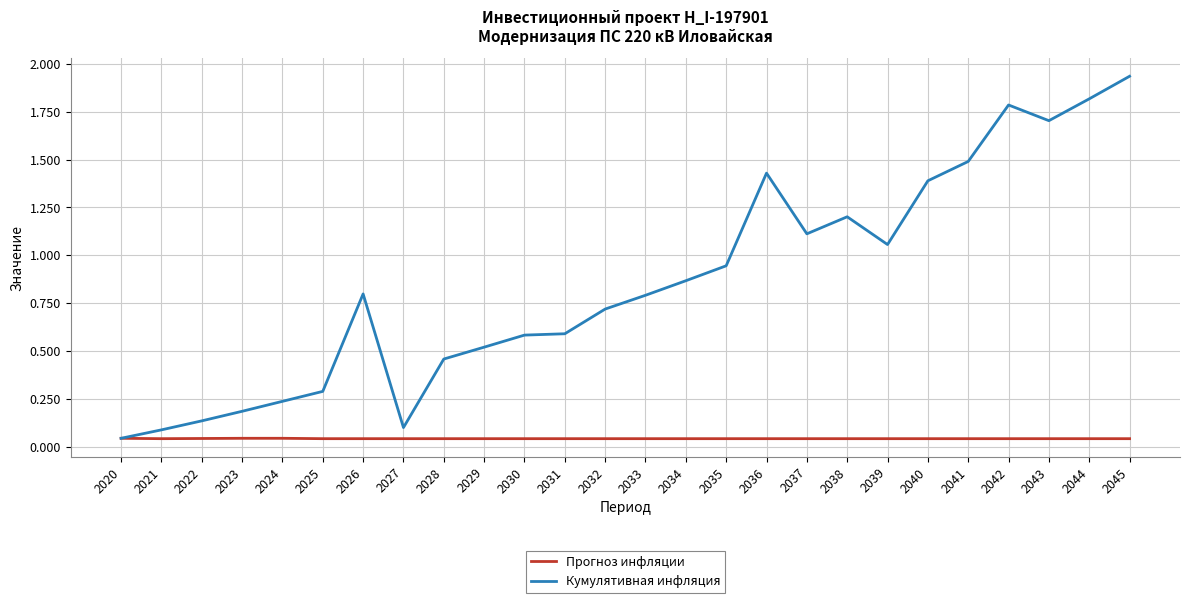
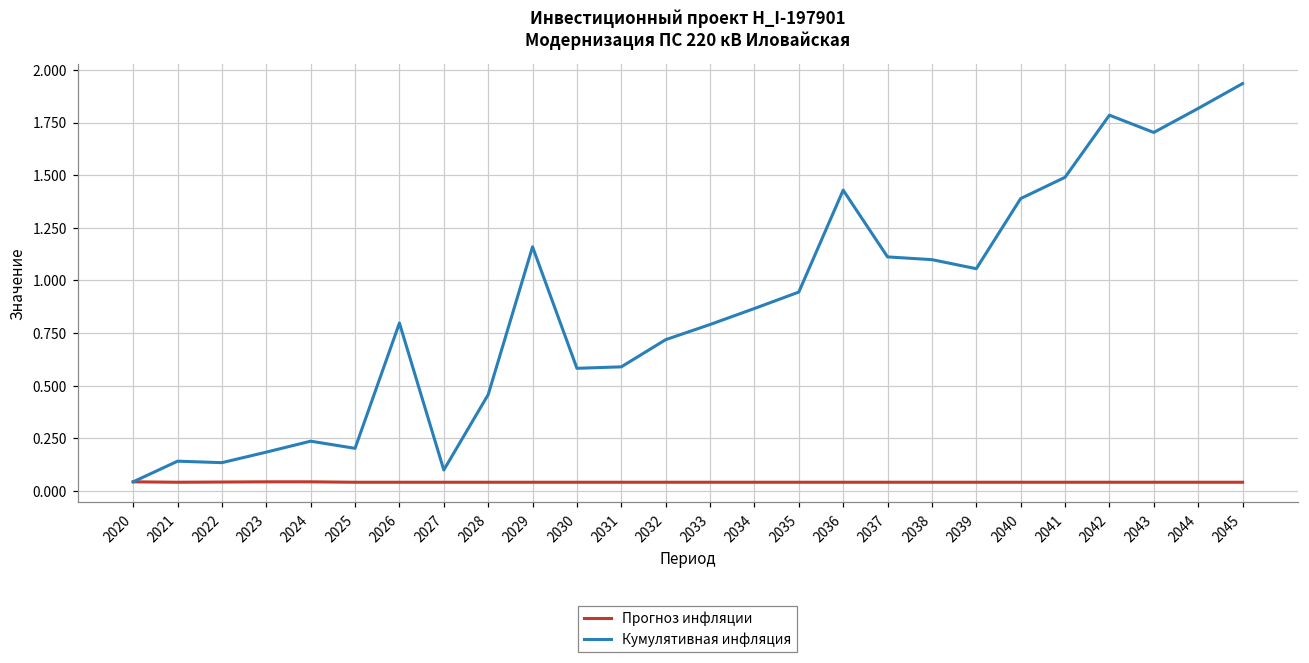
  {
    "Прогноз инфляции": {
      "2021": 0.04,
      "2022": 0.04,
      "2023": 0.04,
      "2024": 0.04,
      "2025": 0.04,
      "2026": 0.04,
      "2027": 0.04,
      "2028": 0.04,
      "2029": 0.04,
      "2030": 0.04,
      "2031": 0.04,
      "2032": 0.04,
      "2033": 0.04,
      "2034": 0.04,
      "2035": 0.04,
      "2036": 0.04,
      "2037": 0.04,
      "2038": 0.04,
      "2039": 0.04,
      "2040": 0.04,
      "2041": 0.04,
      "2042": 0.04,
      "2043": 0.04,
      "2044": 0.04,
      "2045": 0.04
    },
    "Кумулятивная инфляция": {
-     "2021": 0.09,
+     "2021": 0.14,
      "2022": 0.14,
      "2023": 0.19,
      "2024": 0.24,
-     "2025": 0.29,
+     "2025": 0.20,
      "2026": 0.80,
      "2027": 0.10,
      "2028": 0.46,
-     "2029": 0.52,
+     "2029": 1.16,
      "2030": 0.58,
      "2031": 0.59,
      "2032": 0.72,
      "2033": 0.79,
      "2034": 0.87,
      "2035": 0.95,
      "2036": 1.43,
      "2037": 1.11,
-     "2038": 1.20,
+     "2038": 1.10,
      "2039": 1.06,
      "2040": 1.39,
      "2041": 1.49,
      "2042": 1.79,
      "2043": 1.70,
      "2044": 1.82,
      "2045": 1.94
    }
  }
